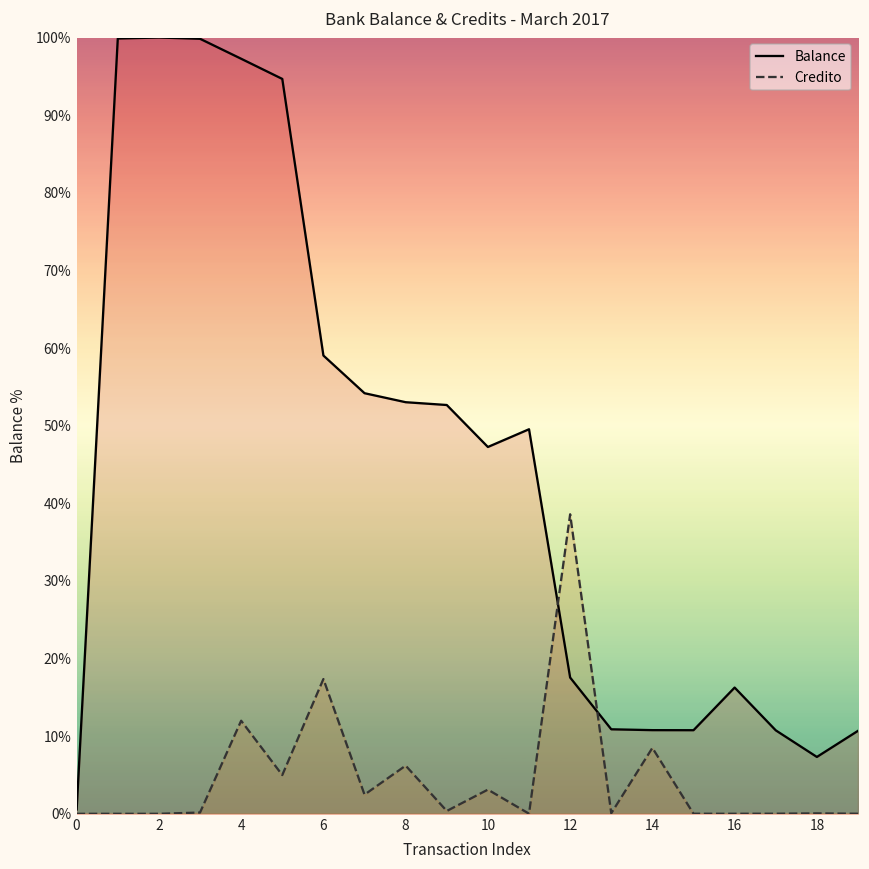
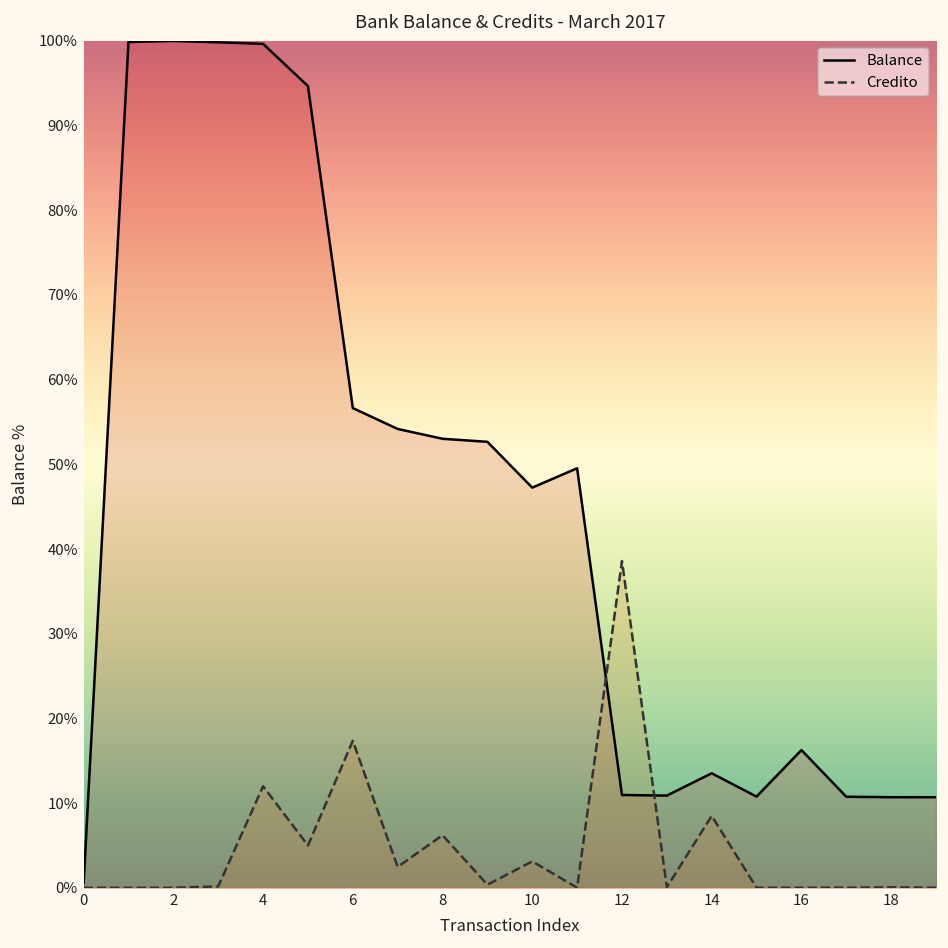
  {
    "Balance": {
      "0": "1%",
      "2": "100%",
-     "4": "97%",
-     "6": "59%",
+     "4": "100%",
+     "6": "57%",
      "8": "53%",
      "10": "47%",
-     "12": "18%",
-     "14": "11%",
+     "12": "11%",
+     "14": "14%",
      "16": "16%",
-     "18": "7%"
+     "18": "11%"
    },
    "Credito": {
      "0": "0%",
      "2": "0%",
      "4": "12%",
      "6": "17%",
      "8": "6%",
      "10": "3%",
      "12": "39%",
      "14": "8%",
      "16": "0%",
      "18": "0%"
    }
  }
